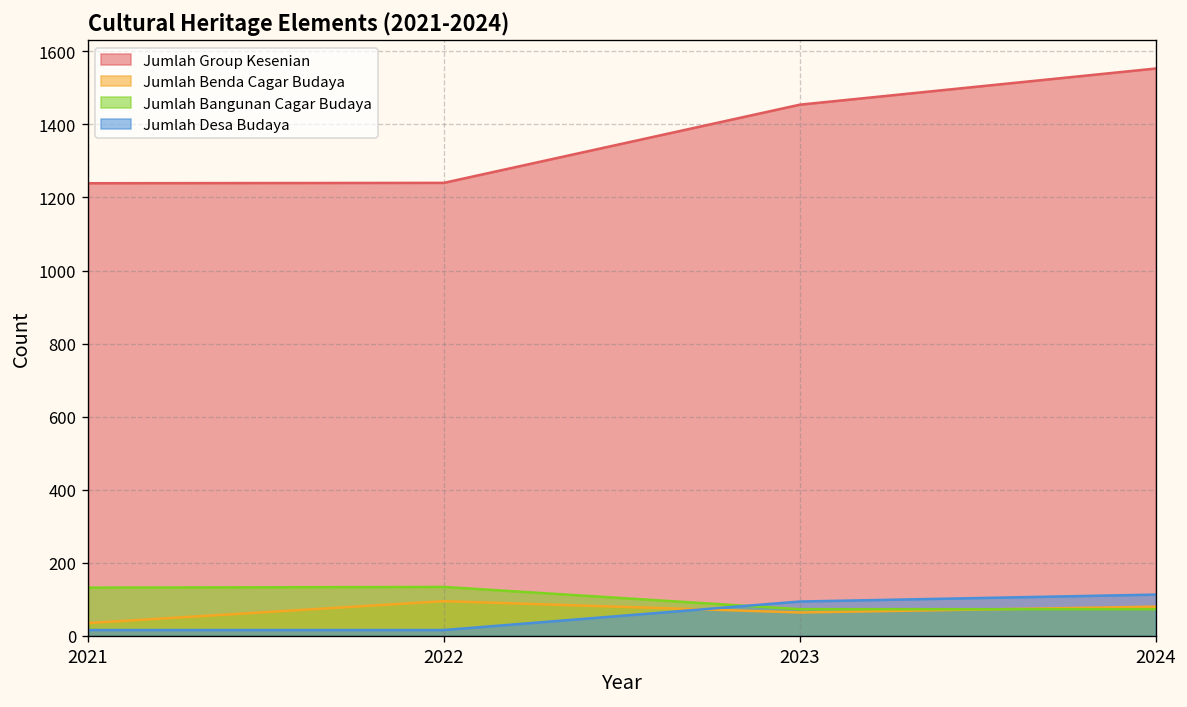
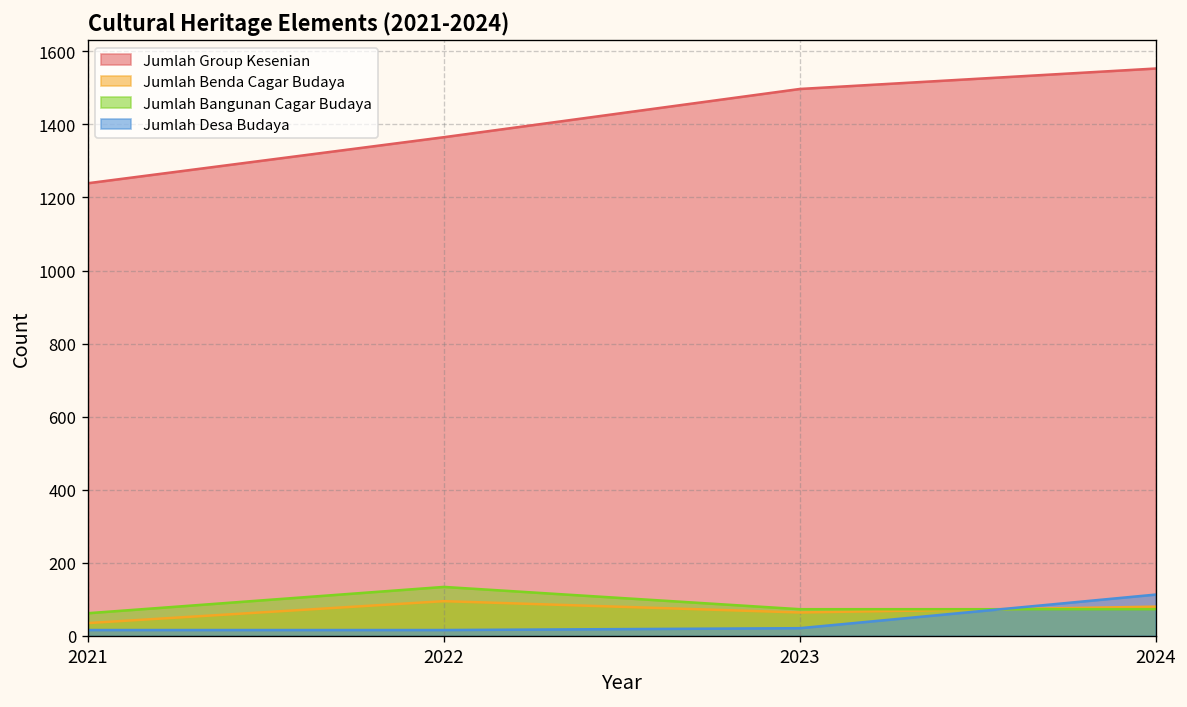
  {
    "Jumlah Group Kesenian": {
      "2021": 1240,
-     "2022": 1240,
-     "2023": 1450,
+     "2022": 1370,
+     "2023": 1500,
      "2024": 1550
    },
    "Jumlah Benda Cagar Budaya": {
      "2021": 40,
      "2022": 100,
      "2023": 60
    },
    "Jumlah Bangunan Cagar Budaya": {
-     "2021": 130,
+     "2021": 60,
      "2022": 130,
      "2023": 70
    },
    "Jumlah Desa Budaya": {
      "2021": 20,
      "2022": 20,
-     "2023": 90,
+     "2023": 20,
      "2024": 110
    }
  }
